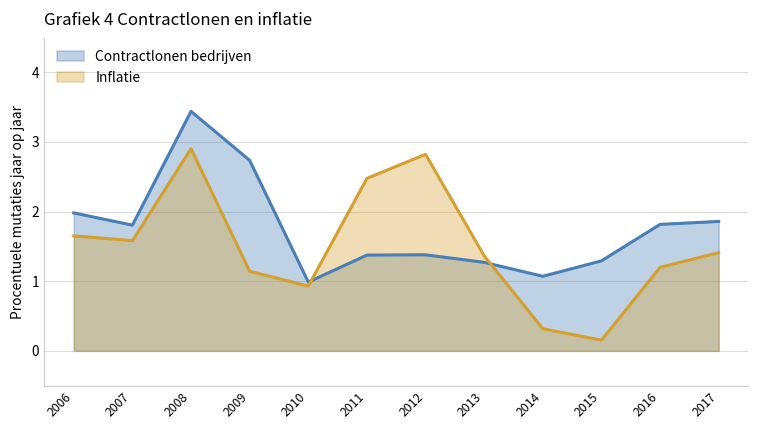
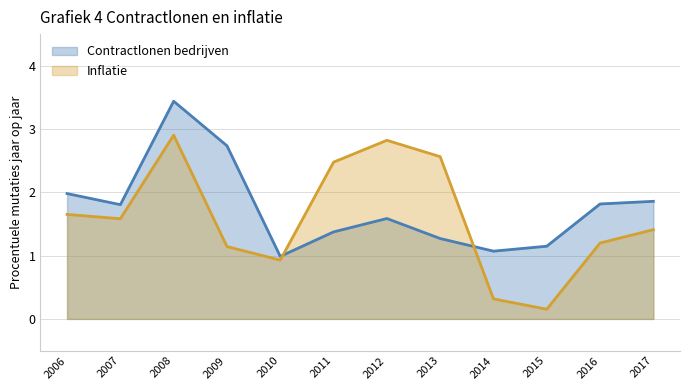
  {
    "Contractlonen bedrijven": {
      "2006": 2.0,
      "2007": 1.8,
      "2008": 3.4,
      "2009": 2.7,
      "2010": 1.0,
      "2011": 1.4,
-     "2012": 1.4,
+     "2012": 1.6,
      "2013": 1.3,
      "2014": 1.1,
-     "2015": 1.3,
+     "2015": 1.1,
      "2016": 1.8,
      "2017": 1.9
    },
    "Inflatie": {
      "2006": 1.7,
      "2007": 1.6,
      "2008": 2.9,
      "2009": 1.1,
      "2010": 0.9,
      "2011": 2.5,
      "2012": 2.8,
-     "2013": 1.4,
+     "2013": 2.6,
      "2014": 0.3,
      "2015": 0.2,
      "2016": 1.2,
      "2017": 1.4
    }
  }
